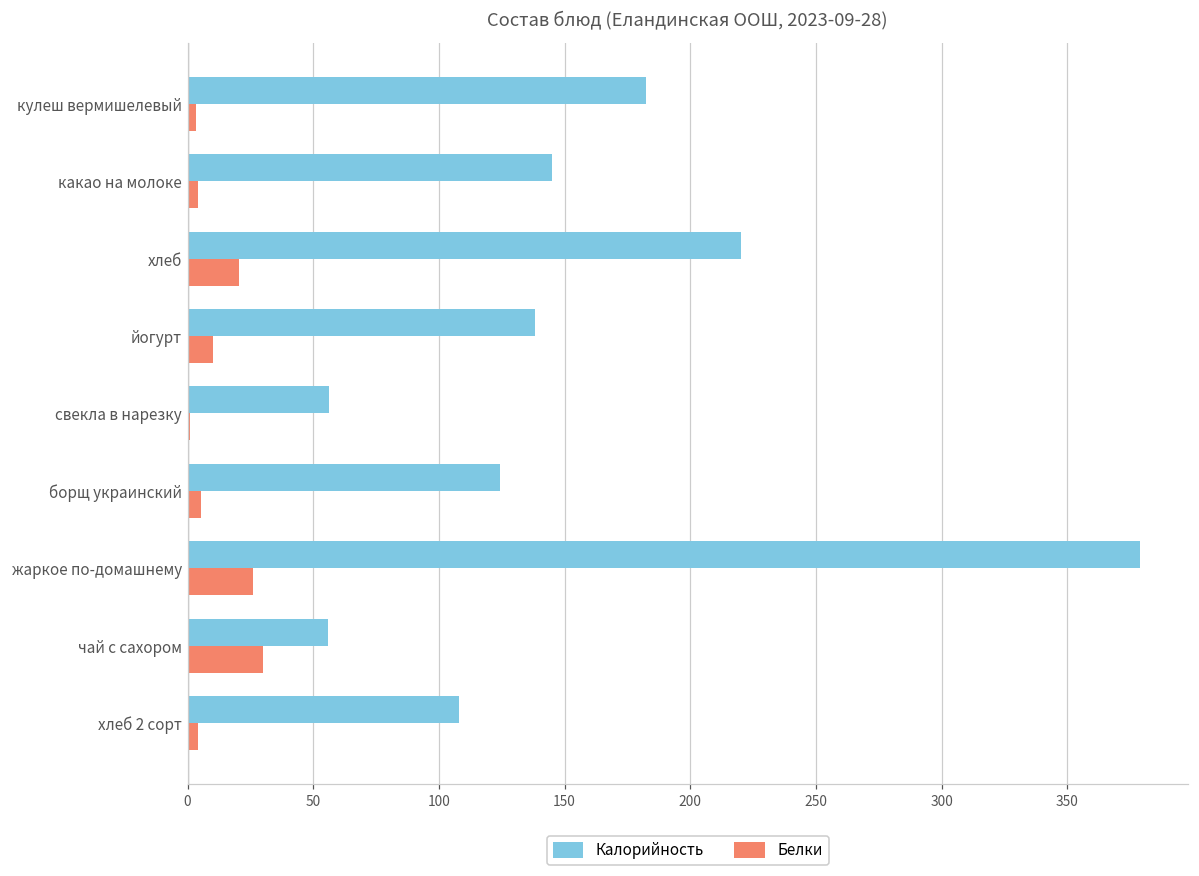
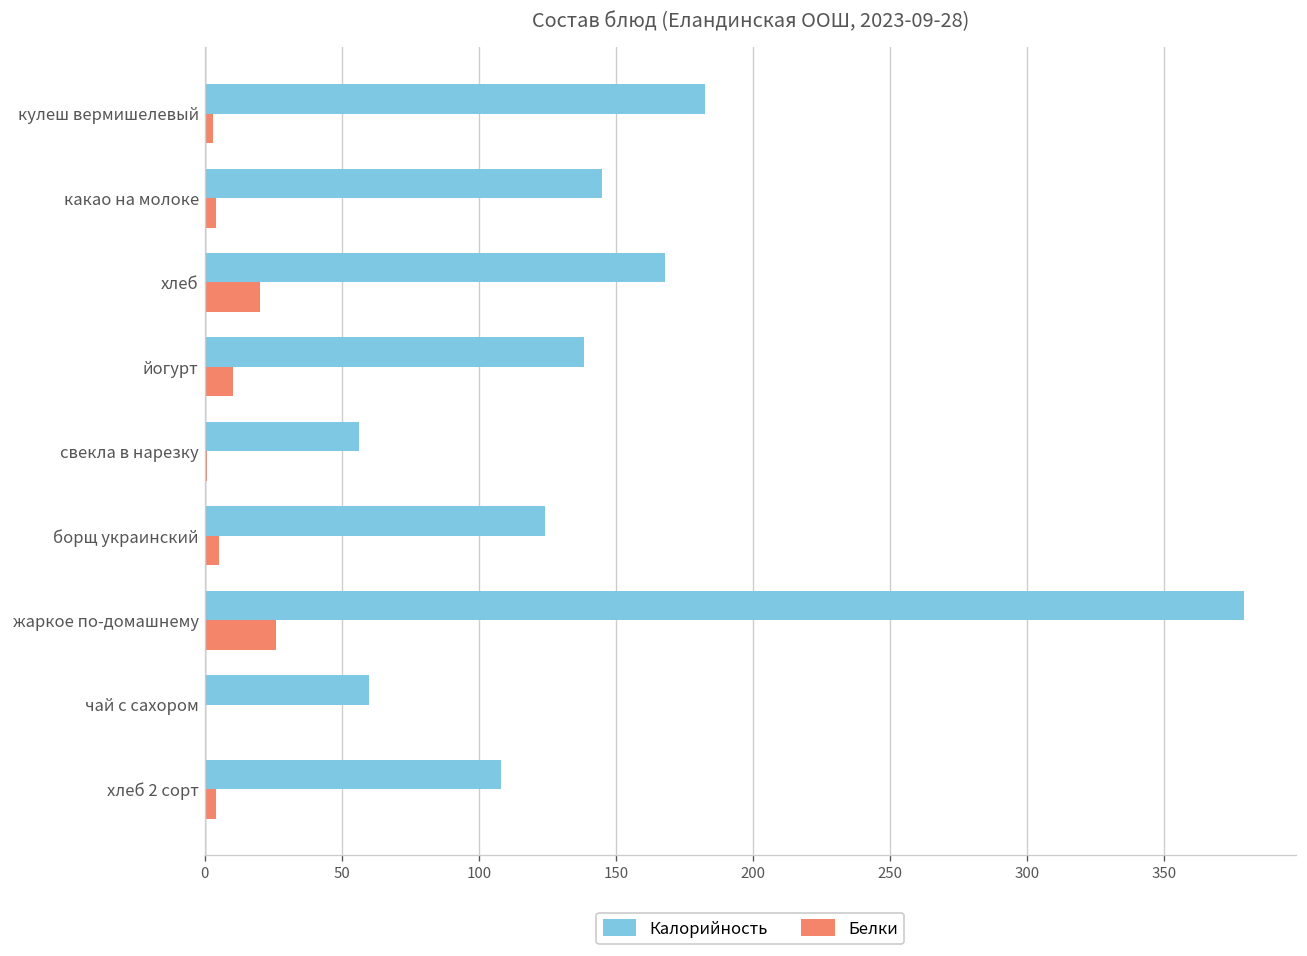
  {
    "Калорийность": {
      "кулеш вермишелевый": 183,
      "какао на молоке": 145,
-     "хлеб": 220,
+     "хлеб": 168,
      "йогурт": 138,
      "свекла в нарезку": 56,
      "борщ украинский": 124,
      "жаркое по-домашнему": 379,
-     "чай с сахором": 56,
+     "чай с сахором": 60,
      "хлеб 2 сорт": 108
    },
    "Белки": {
      "кулеш вермишелевый": 3,
      "какао на молоке": 4,
      "хлеб": 20,
      "йогурт": 10,
      "борщ украинский": 5,
      "жаркое по-домашнему": 26,
-     "чай с сахором": 30,
+     "чай с сахором": 1,
      "хлеб 2 сорт": 4
    }
  }
